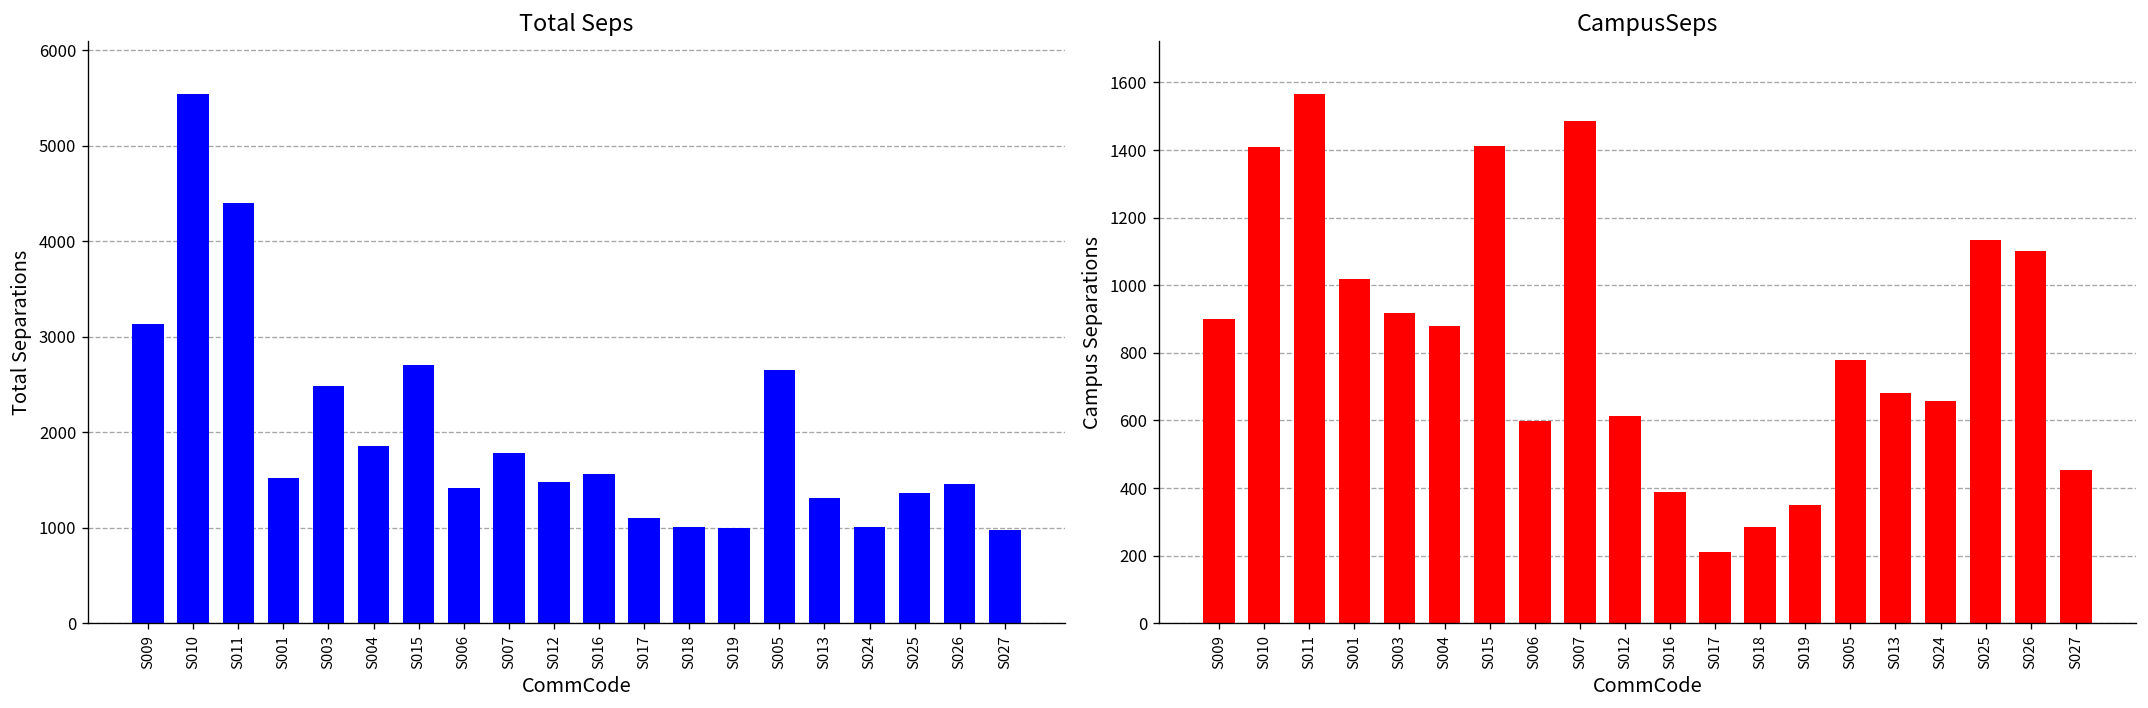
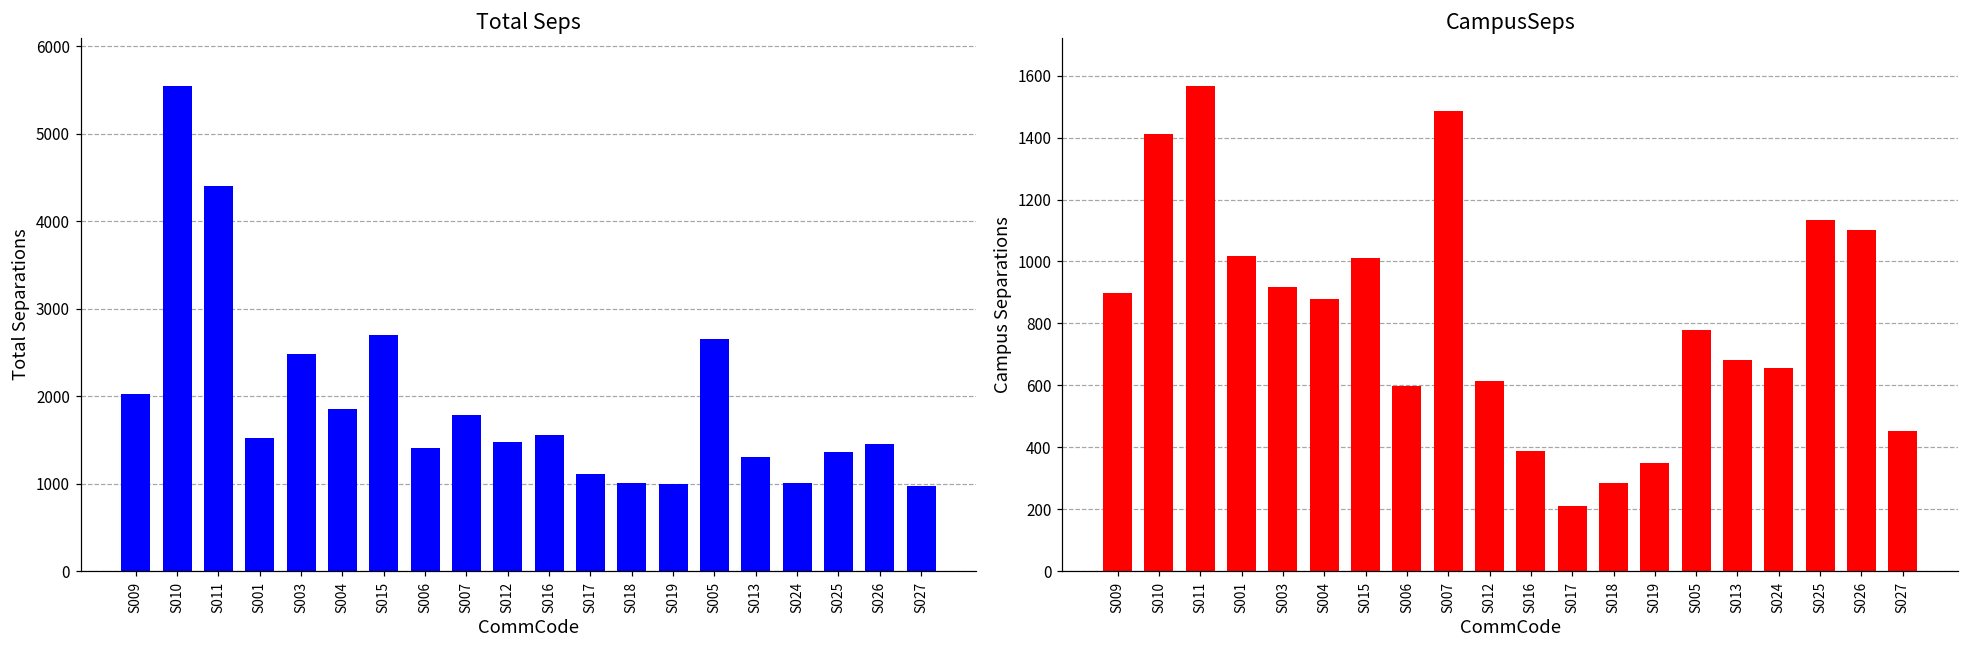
  {
    "Total Seps": {
-     "S009": 3100,
+     "S009": 2000,
      "S010": 5500,
      "S011": 4400,
      "S001": 1500,
      "S003": 2500,
      "S004": 1900,
      "S015": 2700,
      "S006": 1400,
      "S007": 1800,
      "S012": 1500,
      "S016": 1600,
      "S017": 1100,
      "S018": 1000,
      "S019": 1000,
      "S005": 2700,
      "S013": 1300,
      "S024": 1000,
      "S025": 1400,
      "S026": 1500,
      "S027": 1000
    },
    "CampusSeps": {
      "S009": 900,
      "S010": 1410,
      "S011": 1570,
      "S001": 1020,
      "S003": 920,
      "S004": 880,
-     "S015": 1410,
+     "S015": 1010,
      "S006": 600,
      "S007": 1490,
      "S012": 610,
      "S016": 390,
      "S017": 210,
      "S018": 280,
      "S019": 350,
      "S005": 780,
      "S013": 680,
      "S024": 660,
      "S025": 1130,
      "S026": 1100,
      "S027": 450
    }
  }
